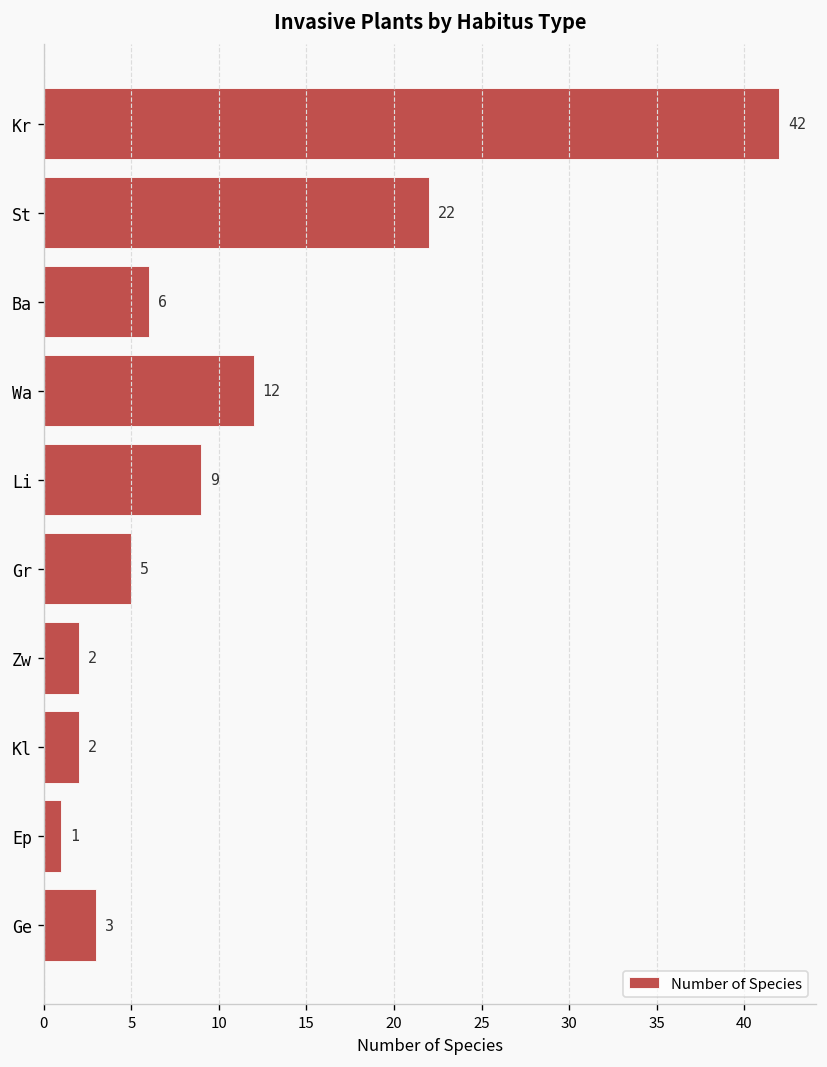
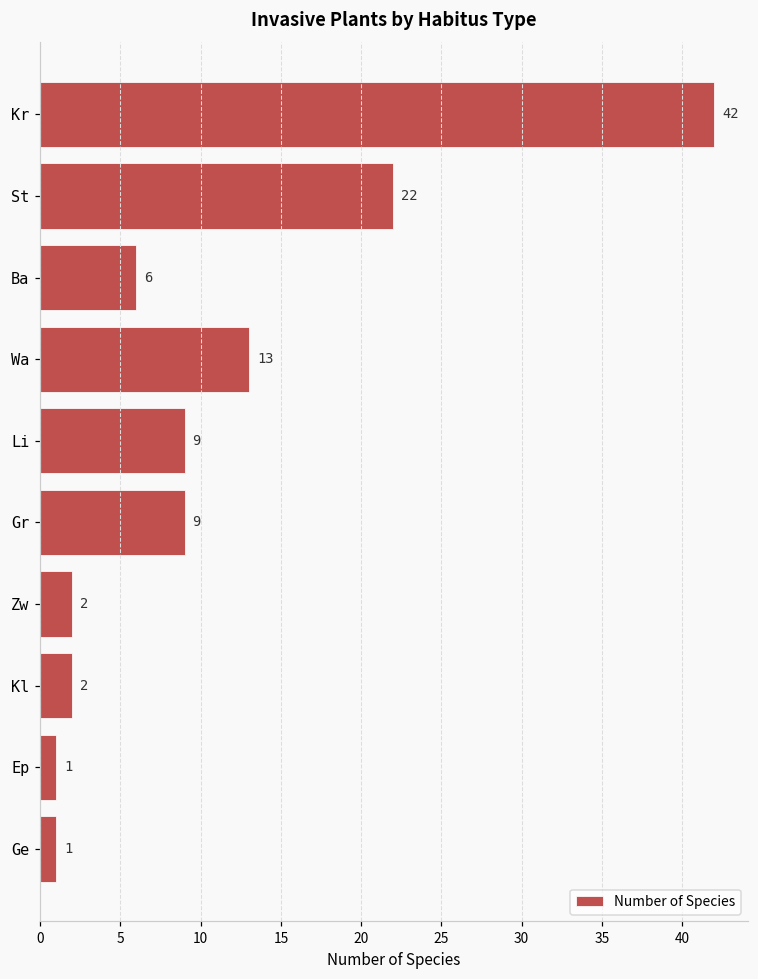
  {
    "Kr": 42,
    "St": 22,
    "Ba": 6,
-   "Wa": 12,
+   "Wa": 13,
    "Li": 9,
-   "Gr": 5,
+   "Gr": 9,
    "Zw": 2,
    "Kl": 2,
    "Ep": 1,
-   "Ge": 3
+   "Ge": 1
  }
